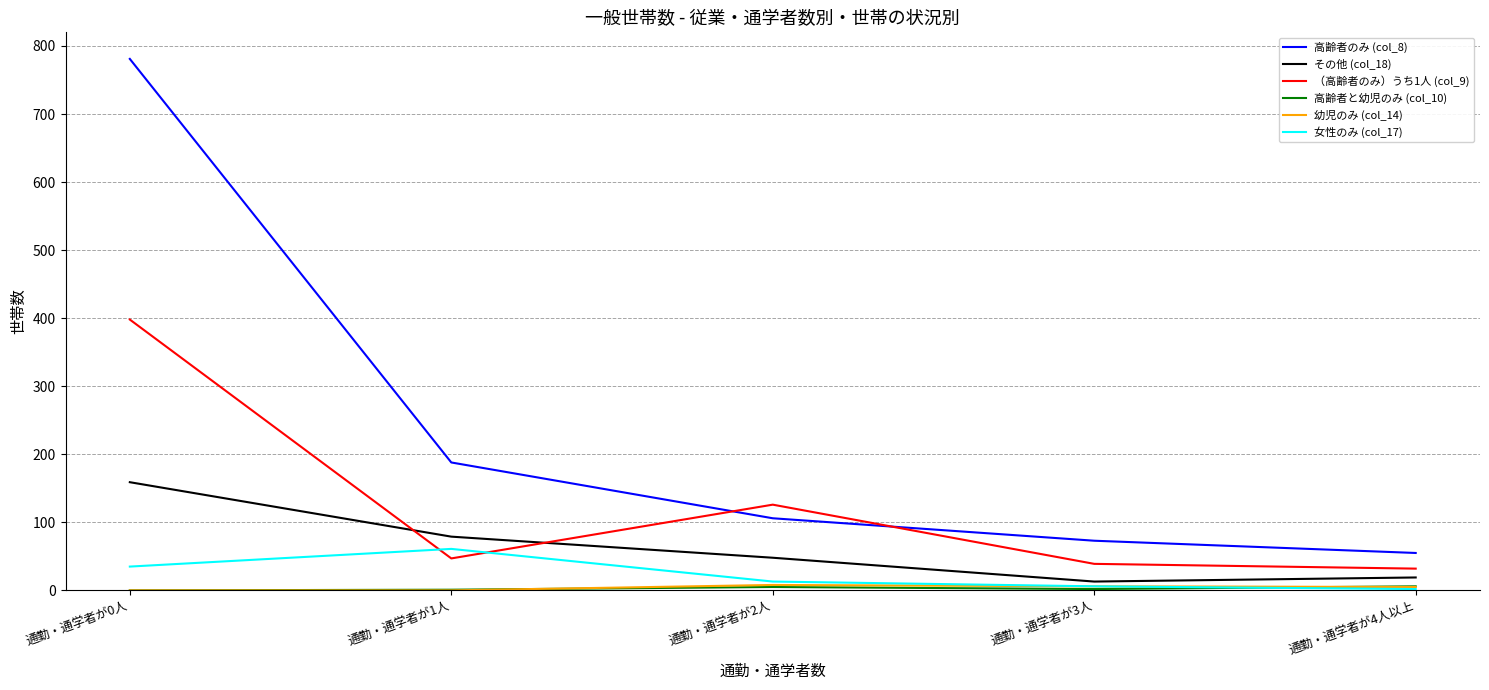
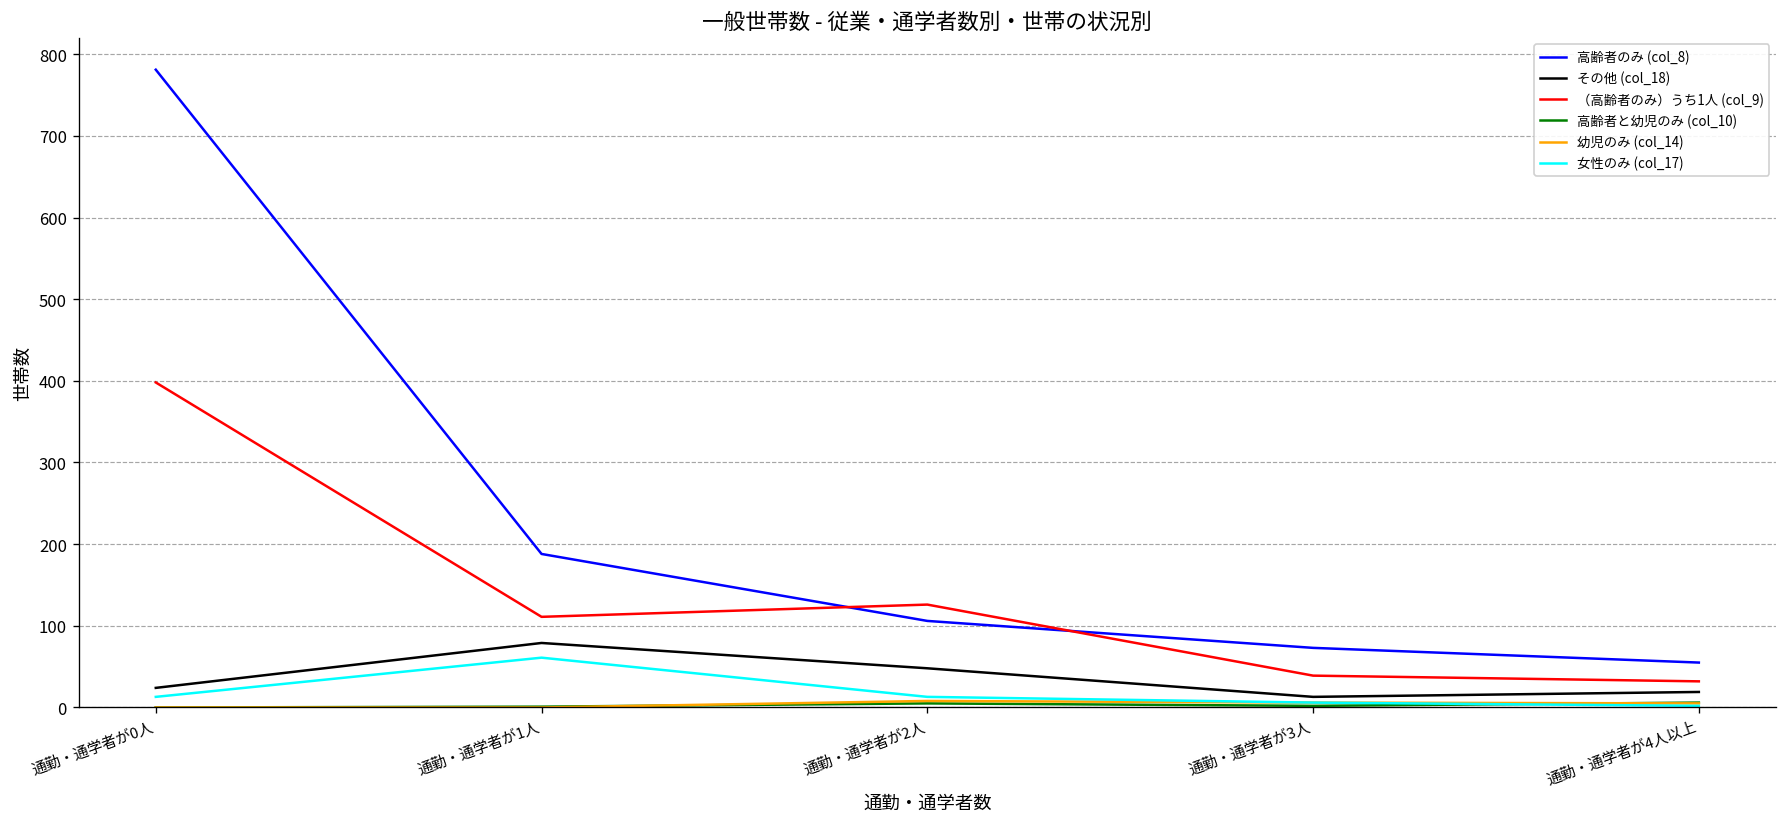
  {
    "高齢者のみ (col_8)": {
      "通勤・通学者が0人": 780,
      "通勤・通学者が1人": 190,
      "通勤・通学者が2人": 110,
      "通勤・通学者が3人": 70,
      "通勤・通学者が4人以上": 60
    },
    "その他 (col_18)": {
-     "通勤・通学者が0人": 160,
+     "通勤・通学者が0人": 20,
      "通勤・通学者が1人": 80,
      "通勤・通学者が2人": 50,
      "通勤・通学者が3人": 10,
      "通勤・通学者が4人以上": 20
    },
    "（高齢者のみ）うち1人 (col_9)": {
      "通勤・通学者が0人": 400,
-     "通勤・通学者が1人": 50,
+     "通勤・通学者が1人": 110,
      "通勤・通学者が2人": 130,
      "通勤・通学者が3人": 40,
      "通勤・通学者が4人以上": 30
    },
    "高齢者と幼児のみ (col_10)": {
      "通勤・通学者が3人": 0
    },
    "女性のみ (col_17)": {
-     "通勤・通学者が0人": 40,
+     "通勤・通学者が0人": 10,
      "通勤・通学者が1人": 60,
      "通勤・通学者が2人": 10
    }
  }
